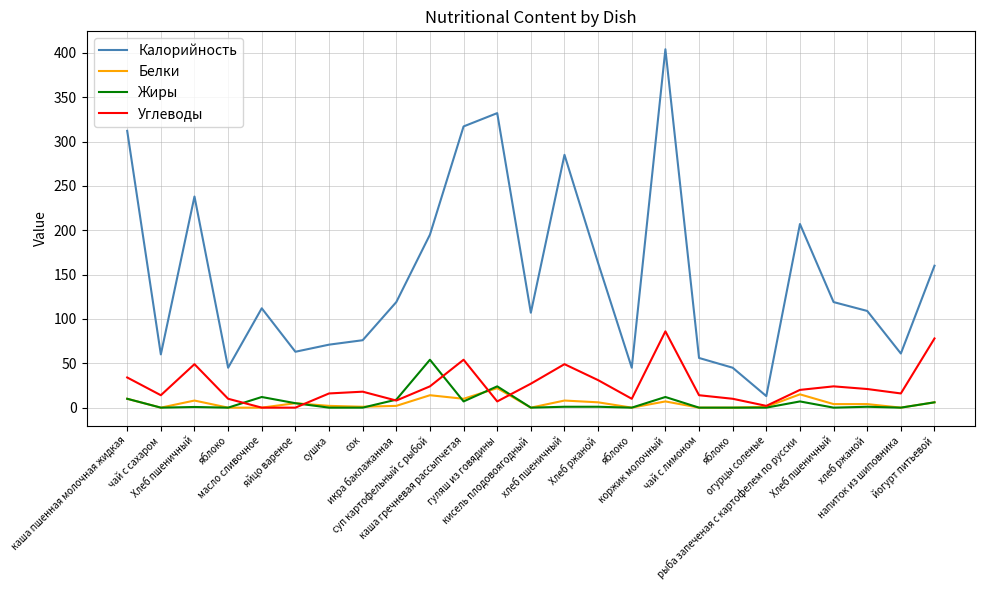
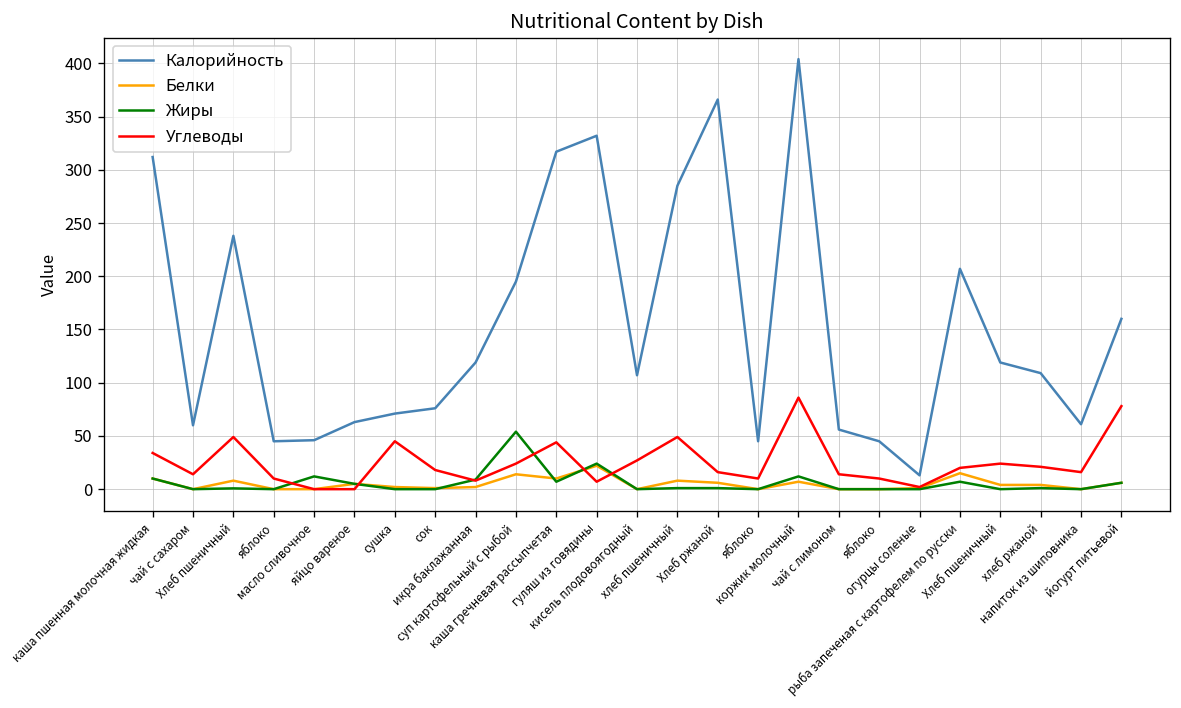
  {
    "Калорийность": {
      "каша пшенная молочная жидкая": 310,
      "чай с сахаром": 60,
-     "масло сливочное": 110,
+     "масло сливочное": 50,
      "яйцо вареное": 60,
      "сушка": 70,
      "сок": 80,
      "икра баклажанная": 120,
      "суп картофельный с рыбой": 200,
      "каша гречневая рассыпчетая": 320,
      "гуляш из говядины": 330,
      "кисель плодовоягодный": 110,
      "хлеб пшеничный": 290,
-     "Хлеб ржаной": 160,
+     "Хлеб ржаной": 370,
      "коржик молочный": 400,
      "чай с лимоном": 60,
      "огурцы соленые": 10,
      "рыба запеченая с картофелем по русски": 210,
      "хлеб ржаной": 110,
      "напиток из шиповника": 60,
      "йогурт питьевой": 160
    },
    "Белки": {
      "икра баклажанная": 0,
      "суп картофельный с рыбой": 10,
      "каша гречневая рассыпчетая": 10,
      "хлеб пшеничный": 10,
      "Хлеб ржаной": 10,
      "коржик молочный": 10,
      "рыба запеченая с картофелем по русски": 20,
      "хлеб ржаной": 0
    },
    "Жиры": {
      "масло сливочное": 10,
      "суп картофельный с рыбой": 50,
      "каша гречневая рассыпчетая": 10,
      "хлеб пшеничный": 0,
      "Хлеб ржаной": 0,
      "коржик молочный": 10,
      "рыба запеченая с картофелем по русски": 10,
      "хлеб ржаной": 0
    },
    "Углеводы": {
      "каша пшенная молочная жидкая": 30,
      "чай с сахаром": 10,
      "яйцо вареное": 0,
-     "сушка": 20,
+     "сушка": 50,
      "сок": 20,
      "суп картофельный с рыбой": 20,
-     "каша гречневая рассыпчетая": 50,
+     "каша гречневая рассыпчетая": 40,
      "гуляш из говядины": 10,
      "кисель плодовоягодный": 30,
      "хлеб пшеничный": 50,
-     "Хлеб ржаной": 30,
+     "Хлеб ржаной": 20,
      "коржик молочный": 90,
      "чай с лимоном": 10,
      "рыба запеченая с картофелем по русски": 20,
      "хлеб ржаной": 20,
      "напиток из шиповника": 20,
      "йогурт питьевой": 80
    }
  }
